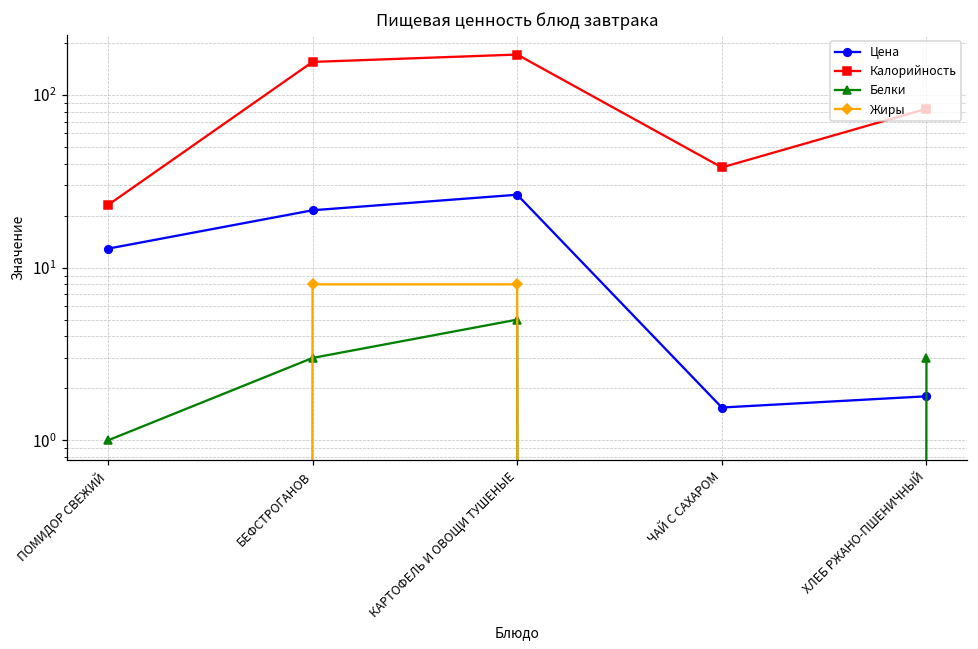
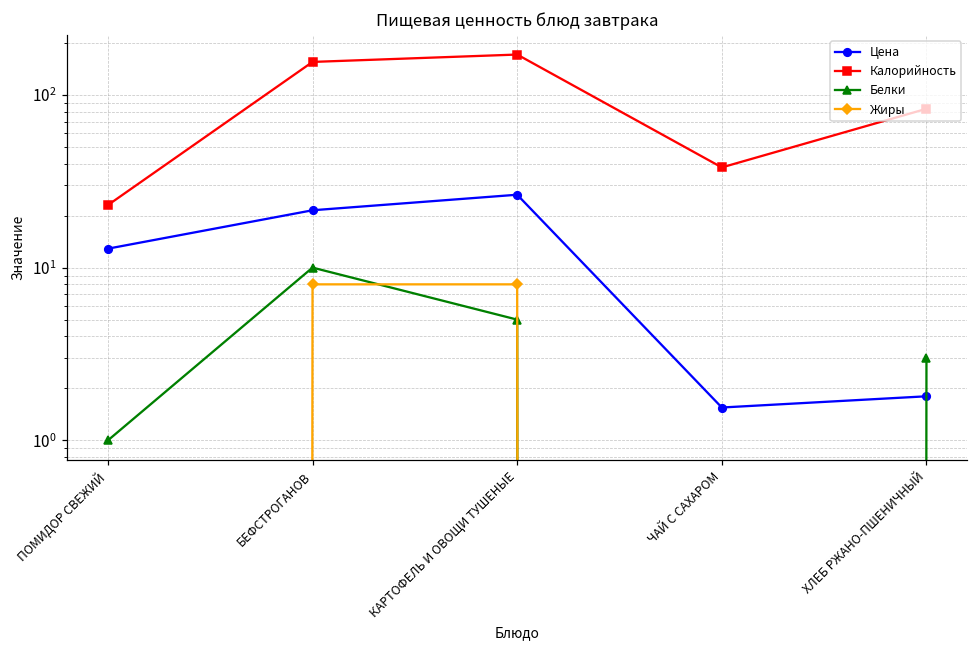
  {
    "Цена": {
      "ПОМИДОР СВЕЖИЙ": 13,
      "БЕФСТРОГАНОВ": 21,
      "КАРТОФЕЛЬ И ОВОЩИ ТУШЕНЫЕ": 26,
      "ЧАЙ С САХАРОМ": 1.6,
      "ХЛЕБ РЖАНО-ПШЕНИЧНЫЙ": 1.8
    },
    "Калорийность": {
      "ПОМИДОР СВЕЖИЙ": 23,
      "БЕФСТРОГАНОВ": 160,
      "КАРТОФЕЛЬ И ОВОЩИ ТУШЕНЫЕ": 170,
      "ЧАЙ С САХАРОМ": 38
    },
    "Белки": {
      "ПОМИДОР СВЕЖИЙ": 1,
-     "БЕФСТРОГАНОВ": 3,
+     "БЕФСТРОГАНОВ": 10,
      "КАРТОФЕЛЬ И ОВОЩИ ТУШЕНЫЕ": 5,
      "ХЛЕБ РЖАНО-ПШЕНИЧНЫЙ": 3
    },
    "Жиры": {
      "БЕФСТРОГАНОВ": 8,
      "КАРТОФЕЛЬ И ОВОЩИ ТУШЕНЫЕ": 8
    }
  }
